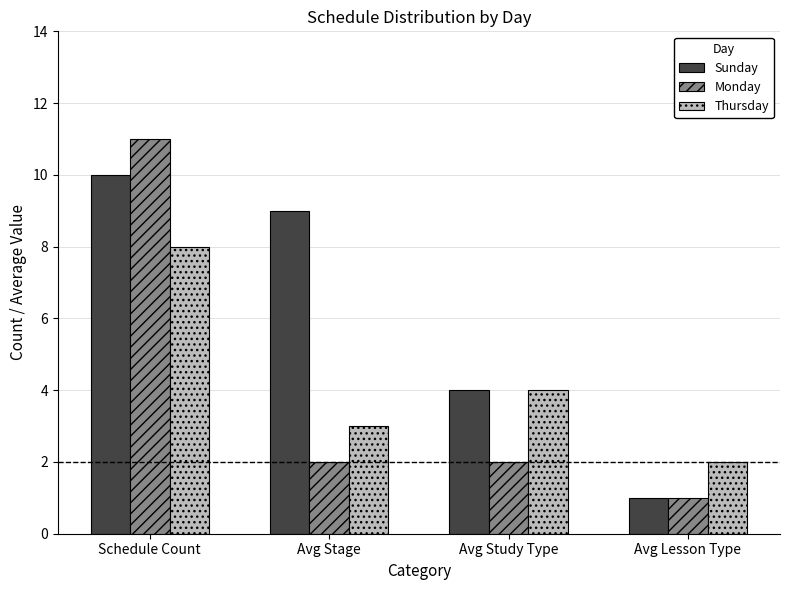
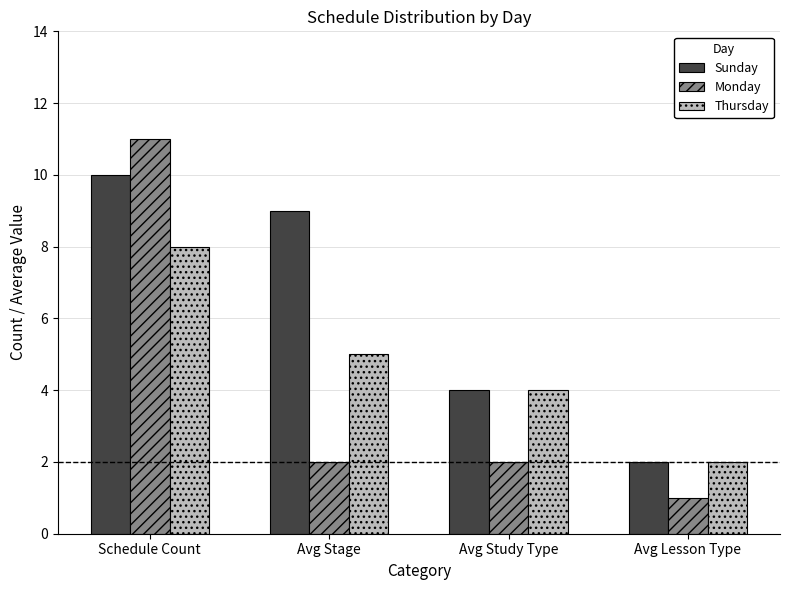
  {
    "Sunday": {
      "Schedule Count": 10,
      "Avg Stage": 9,
      "Avg Study Type": 4,
-     "Avg Lesson Type": 1
+     "Avg Lesson Type": 2
    },
    "Monday": {
      "Schedule Count": 11,
      "Avg Stage": 2,
      "Avg Study Type": 2,
      "Avg Lesson Type": 1
    },
    "Thursday": {
      "Schedule Count": 8,
-     "Avg Stage": 3,
+     "Avg Stage": 5,
      "Avg Study Type": 4,
      "Avg Lesson Type": 2
    }
  }
